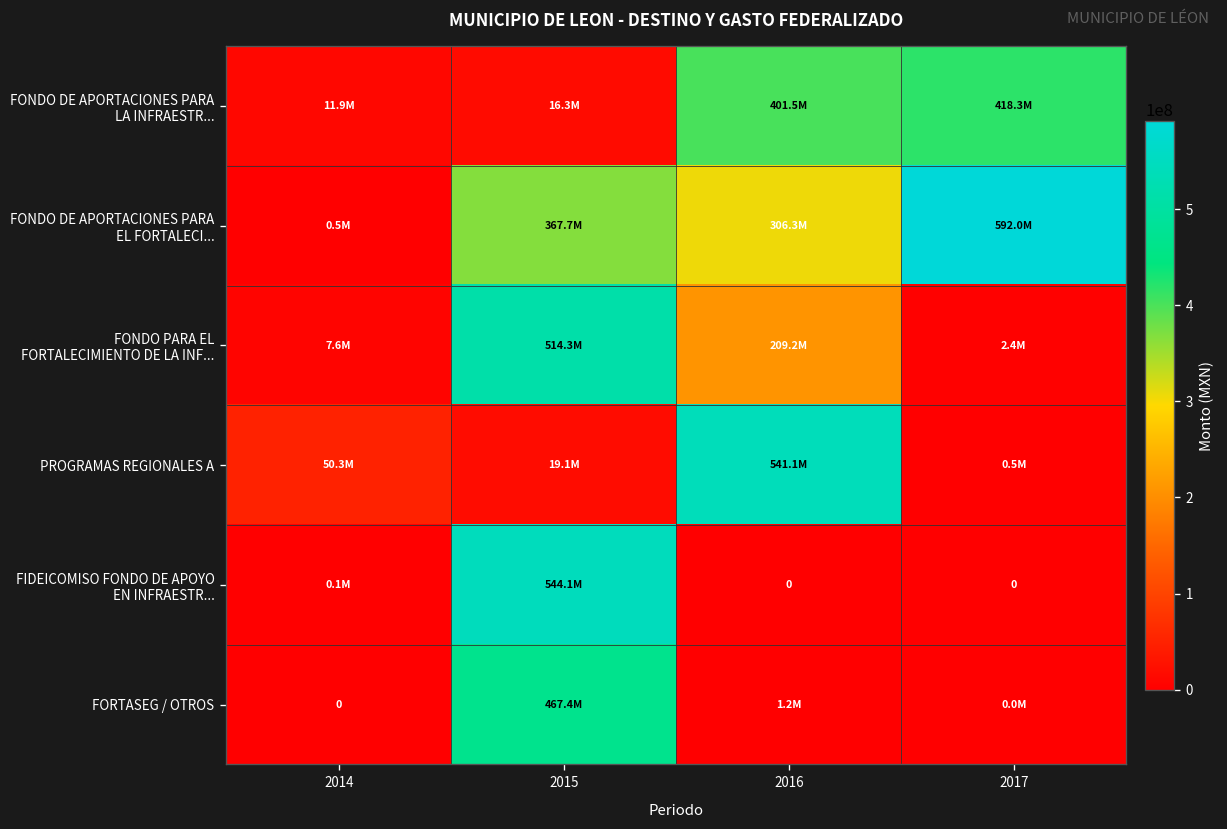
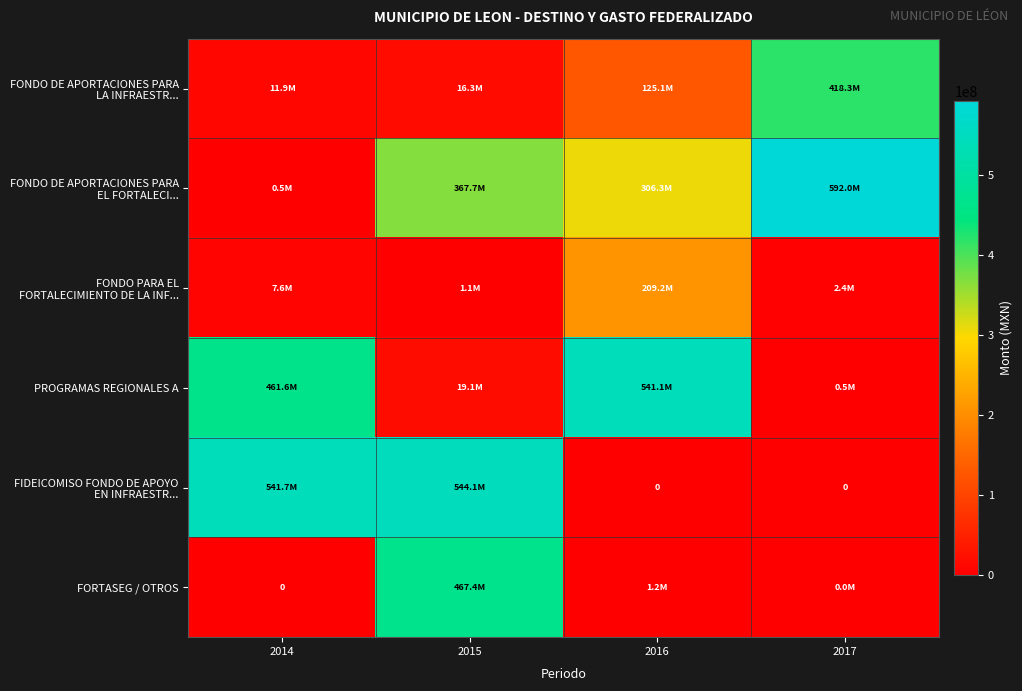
  {
    "FONDO DE APORTACIONES PARA LA INFRAESTR...": {
      "2014": "11.9M",
      "2015": "16.3M",
-     "2016": "401.5M",
+     "2016": "125.1M",
      "2017": "418.3M"
    },
    "FONDO DE APORTACIONES PARA EL FORTALECI...": {
      "2014": "0.5M",
      "2015": "367.7M",
      "2016": "306.3M",
      "2017": "592.0M"
    },
    "FONDO PARA EL FORTALECIMIENTO DE LA INF...": {
      "2014": "7.6M",
-     "2015": "514.3M",
+     "2015": "1.1M",
      "2016": "209.2M",
      "2017": "2.4M"
    },
    "PROGRAMAS REGIONALES A": {
-     "2014": "50.3M",
+     "2014": "461.6M",
      "2015": "19.1M",
      "2016": "541.1M",
      "2017": "0.5M"
    },
    "FIDEICOMISO FONDO DE APOYO EN INFRAESTR...": {
-     "2014": "0.1M",
+     "2014": "541.7M",
      "2015": "544.1M",
      "2016": "0",
      "2017": "0"
    },
    "FORTASEG / OTROS": {
      "2014": "0",
      "2015": "467.4M",
      "2016": "1.2M",
      "2017": "0.0M"
    }
  }
